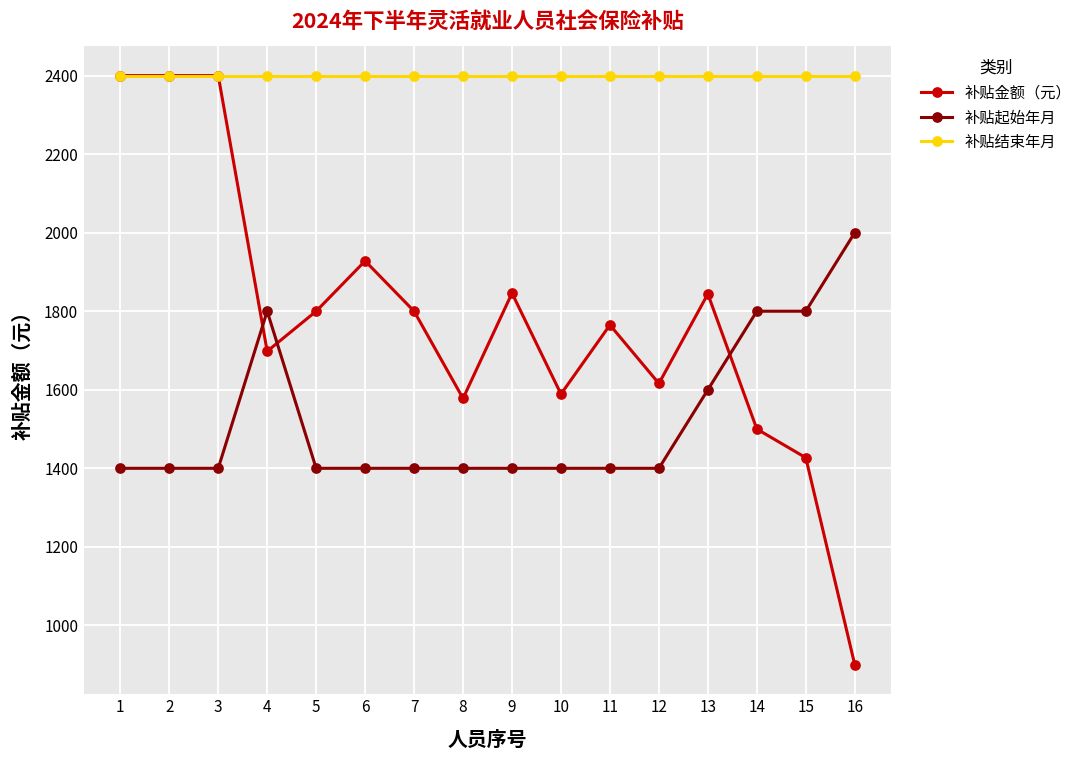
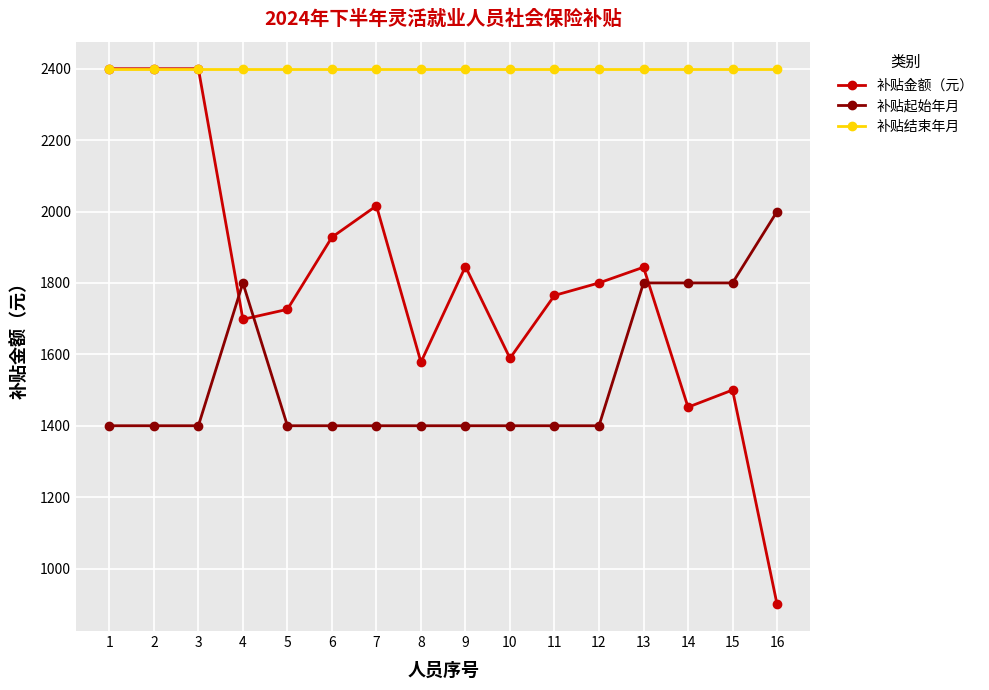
  {
    "补贴金额（元）": {
      "4": 1700,
-     "5": 1800,
+     "5": 1730,
      "6": 1930,
-     "7": 1800,
+     "7": 2020,
      "8": 1580,
      "9": 1850,
      "10": 1590,
      "11": 1770,
-     "12": 1620,
+     "12": 1800,
      "13": 1840,
-     "14": 1500,
-     "15": 1430,
+     "14": 1450,
+     "15": 1500,
      "16": 900
    },
    "补贴起始年月": {
      "1": 1400,
      "2": 1400,
      "3": 1400,
      "4": 1800,
      "5": 1400,
      "6": 1400,
      "7": 1400,
      "8": 1400,
      "9": 1400,
      "10": 1400,
      "11": 1400,
      "12": 1400,
-     "13": 1600,
+     "13": 1800,
      "14": 1800,
      "15": 1800,
      "16": 2000
    },
    "补贴结束年月": {
      "4": 2400,
      "5": 2400,
      "6": 2400,
      "7": 2400,
      "8": 2400,
      "9": 2400,
      "10": 2400,
      "11": 2400,
      "12": 2400,
      "13": 2400,
      "14": 2400,
      "15": 2400,
      "16": 2400
    }
  }
